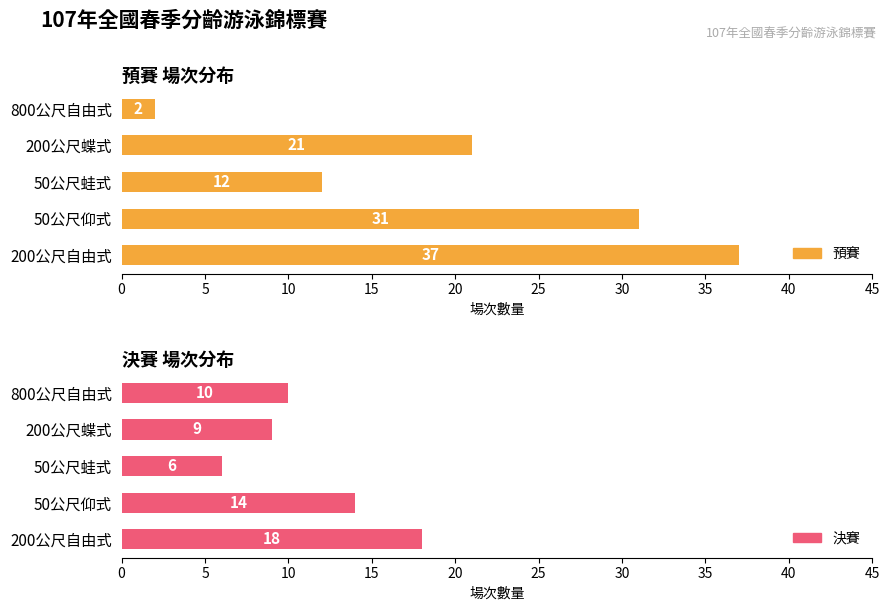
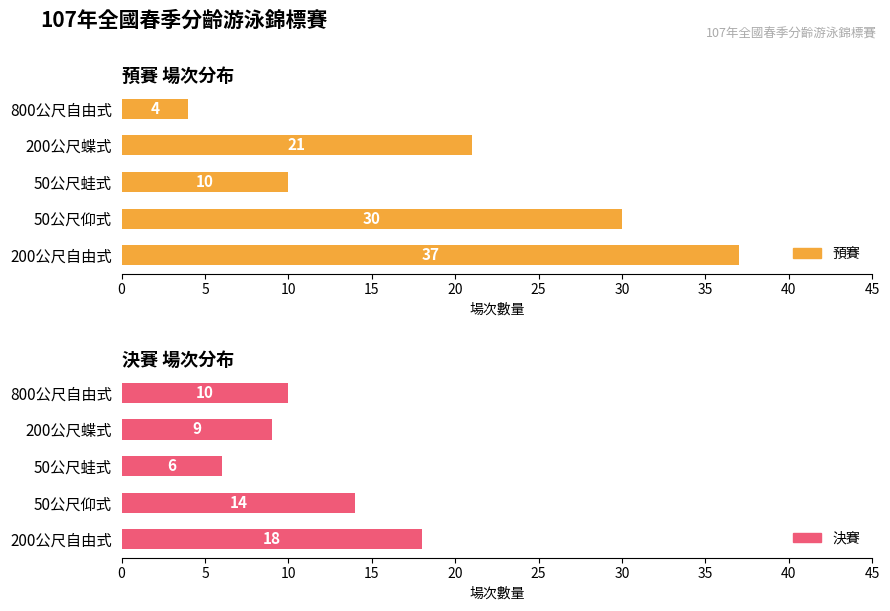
  {
    "預賽 場次分布": {
-     "800公尺自由式": 2,
+     "800公尺自由式": 4,
      "200公尺蝶式": 21,
-     "50公尺蛙式": 12,
-     "50公尺仰式": 31,
+     "50公尺蛙式": 10,
+     "50公尺仰式": 30,
      "200公尺自由式": 37
    },
    "決賽 場次分布": {
      "800公尺自由式": 10,
      "200公尺蝶式": 9,
      "50公尺蛙式": 6,
      "50公尺仰式": 14,
      "200公尺自由式": 18
    }
  }
